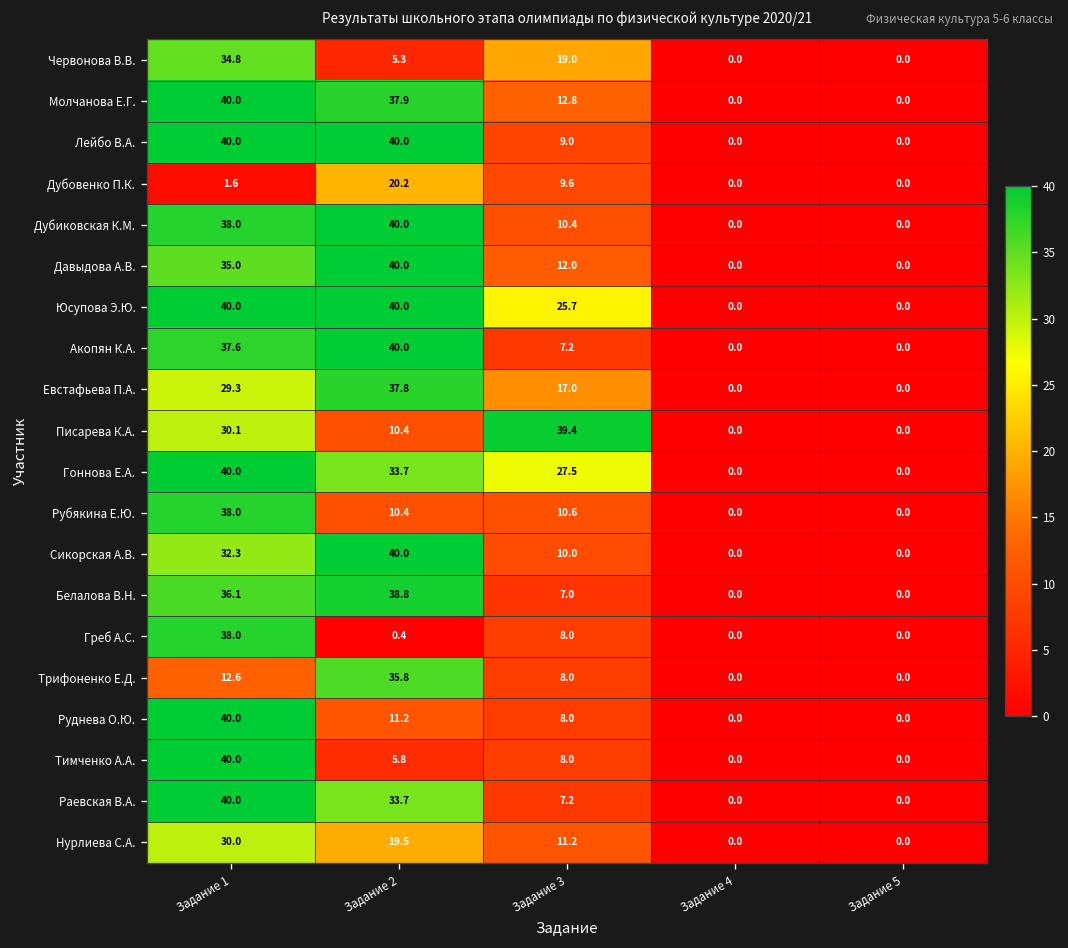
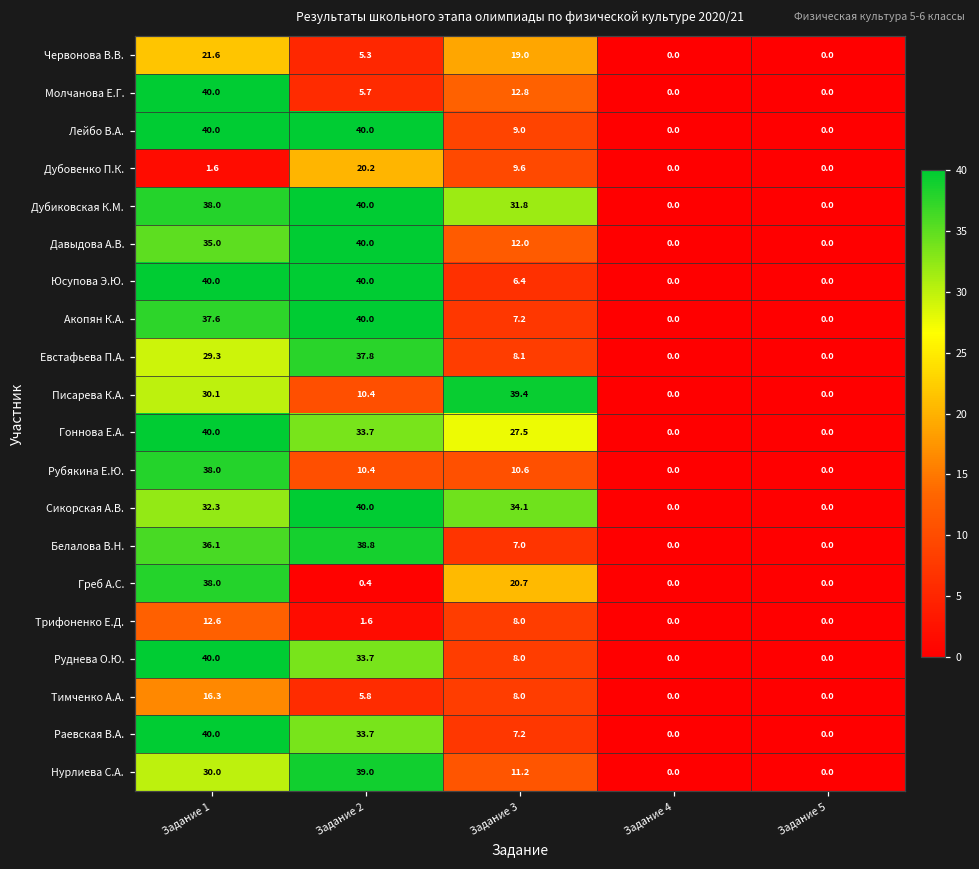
  {
    "Червонова В.В.": {
-     "Задание 1": 34.8,
+     "Задание 1": 21.6,
      "Задание 2": 5.3,
      "Задание 3": 19.0,
      "Задание 4": 0.0,
      "Задание 5": 0.0
    },
    "Молчанова Е.Г.": {
      "Задание 1": 40.0,
-     "Задание 2": 37.9,
+     "Задание 2": 5.7,
      "Задание 3": 12.8,
      "Задание 4": 0.0,
      "Задание 5": 0.0
    },
    "Лейбо В.А.": {
      "Задание 1": 40.0,
      "Задание 2": 40.0,
      "Задание 3": 9.0,
      "Задание 4": 0.0,
      "Задание 5": 0.0
    },
    "Дубовенко П.К.": {
      "Задание 1": 1.6,
      "Задание 2": 20.2,
      "Задание 3": 9.6,
      "Задание 4": 0.0,
      "Задание 5": 0.0
    },
    "Дубиковская К.М.": {
      "Задание 1": 38.0,
      "Задание 2": 40.0,
-     "Задание 3": 10.4,
+     "Задание 3": 31.8,
      "Задание 4": 0.0,
      "Задание 5": 0.0
    },
    "Давыдова А.В.": {
      "Задание 1": 35.0,
      "Задание 2": 40.0,
      "Задание 3": 12.0,
      "Задание 4": 0.0,
      "Задание 5": 0.0
    },
    "Юсупова Э.Ю.": {
      "Задание 1": 40.0,
      "Задание 2": 40.0,
-     "Задание 3": 25.7,
+     "Задание 3": 6.4,
      "Задание 4": 0.0,
      "Задание 5": 0.0
    },
    "Акопян К.А.": {
      "Задание 1": 37.6,
      "Задание 2": 40.0,
      "Задание 3": 7.2,
      "Задание 4": 0.0,
      "Задание 5": 0.0
    },
    "Евстафьева П.А.": {
      "Задание 1": 29.3,
      "Задание 2": 37.8,
-     "Задание 3": 17.0,
+     "Задание 3": 8.1,
      "Задание 4": 0.0,
      "Задание 5": 0.0
    },
    "Писарева К.А.": {
      "Задание 1": 30.1,
      "Задание 2": 10.4,
      "Задание 3": 39.4,
      "Задание 4": 0.0,
      "Задание 5": 0.0
    },
    "Гоннова Е.А.": {
      "Задание 1": 40.0,
      "Задание 2": 33.7,
      "Задание 3": 27.5,
      "Задание 4": 0.0,
      "Задание 5": 0.0
    },
    "Рубякина Е.Ю.": {
      "Задание 1": 38.0,
      "Задание 2": 10.4,
      "Задание 3": 10.6,
      "Задание 4": 0.0,
      "Задание 5": 0.0
    },
    "Сикорская А.В.": {
      "Задание 1": 32.3,
      "Задание 2": 40.0,
-     "Задание 3": 10.0,
+     "Задание 3": 34.1,
      "Задание 4": 0.0,
      "Задание 5": 0.0
    },
    "Белалова В.Н.": {
      "Задание 1": 36.1,
      "Задание 2": 38.8,
      "Задание 3": 7.0,
      "Задание 4": 0.0,
      "Задание 5": 0.0
    },
    "Греб А.С.": {
      "Задание 1": 38.0,
      "Задание 2": 0.4,
-     "Задание 3": 8.0,
+     "Задание 3": 20.7,
      "Задание 4": 0.0,
      "Задание 5": 0.0
    },
    "Трифоненко Е.Д.": {
      "Задание 1": 12.6,
-     "Задание 2": 35.8,
+     "Задание 2": 1.6,
      "Задание 3": 8.0,
      "Задание 4": 0.0,
      "Задание 5": 0.0
    },
    "Руднева О.Ю.": {
      "Задание 1": 40.0,
-     "Задание 2": 11.2,
+     "Задание 2": 33.7,
      "Задание 3": 8.0,
      "Задание 4": 0.0,
      "Задание 5": 0.0
    },
    "Тимченко А.А.": {
-     "Задание 1": 40.0,
+     "Задание 1": 16.3,
      "Задание 2": 5.8,
      "Задание 3": 8.0,
      "Задание 4": 0.0,
      "Задание 5": 0.0
    },
    "Раевская В.А.": {
      "Задание 1": 40.0,
      "Задание 2": 33.7,
      "Задание 3": 7.2,
      "Задание 4": 0.0,
      "Задание 5": 0.0
    },
    "Нурлиева С.А.": {
      "Задание 1": 30.0,
-     "Задание 2": 19.5,
+     "Задание 2": 39.0,
      "Задание 3": 11.2,
      "Задание 4": 0.0,
      "Задание 5": 0.0
    }
  }
